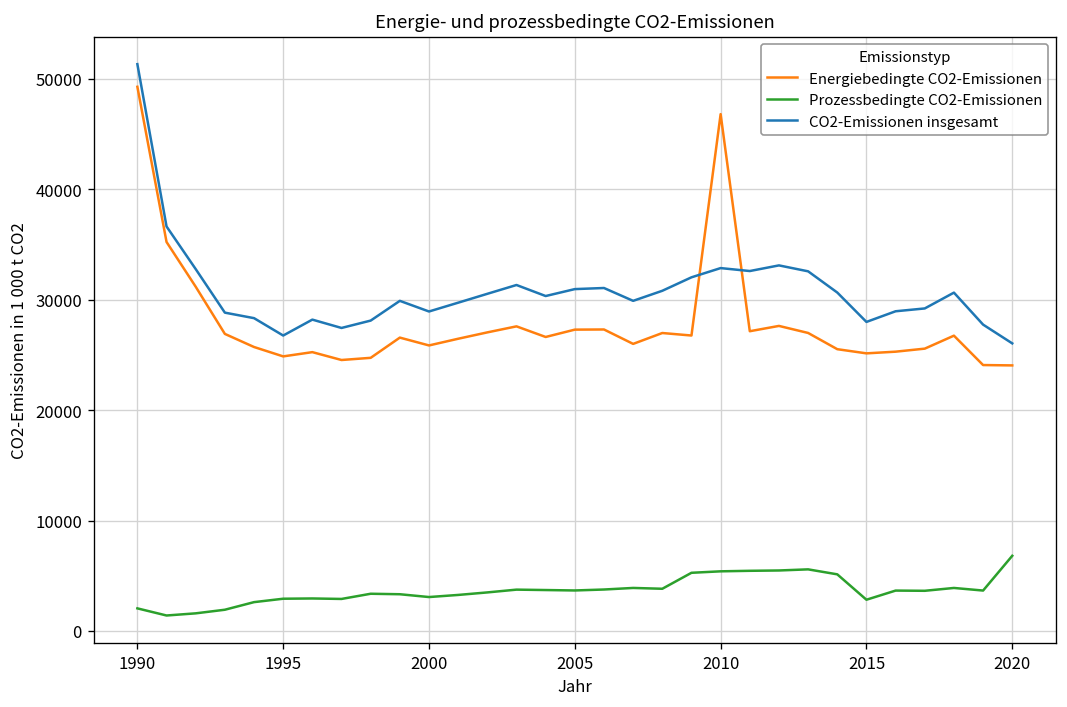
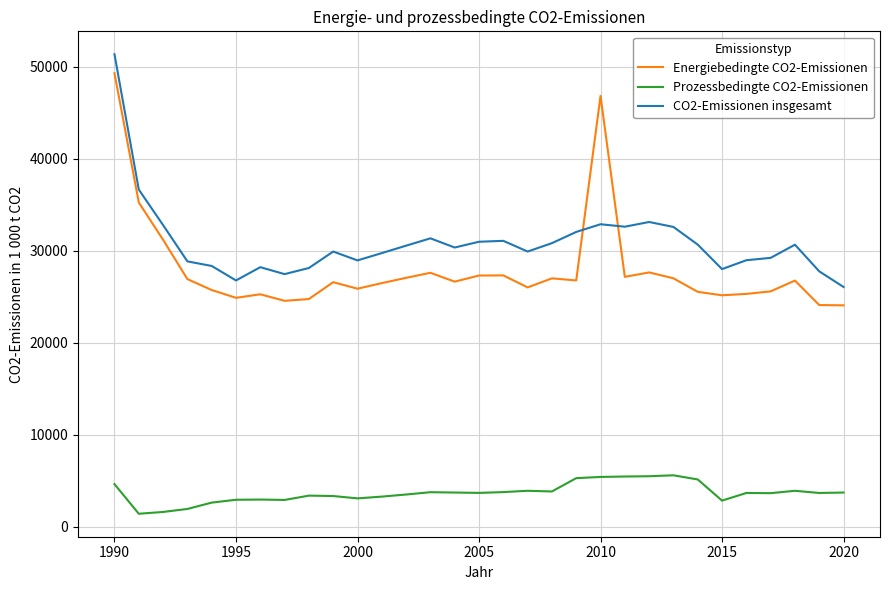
  {
    "Energiebedingte CO2-Emissionen": {
      "1990": 49000,
      "1995": 25000,
      "2000": 26000,
      "2005": 27000,
      "2010": 47000,
      "2015": 25000,
      "2020": 24000
    },
    "Prozessbedingte CO2-Emissionen": {
-     "1990": 2000,
+     "1990": 5000,
      "1995": 3000,
      "2000": 3000,
      "2005": 4000,
      "2010": 5000,
      "2015": 3000,
-     "2020": 7000
+     "2020": 4000
    },
    "CO2-Emissionen insgesamt": {
      "1990": 51000,
      "1995": 27000,
      "2000": 29000,
      "2005": 31000,
      "2010": 33000,
      "2015": 28000,
      "2020": 26000
    }
  }
